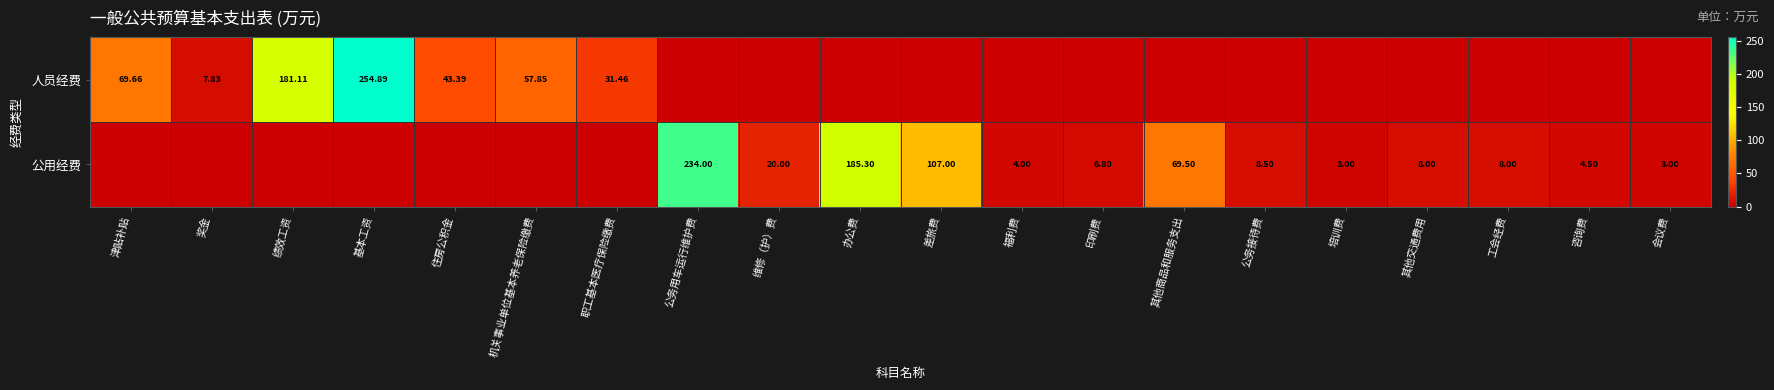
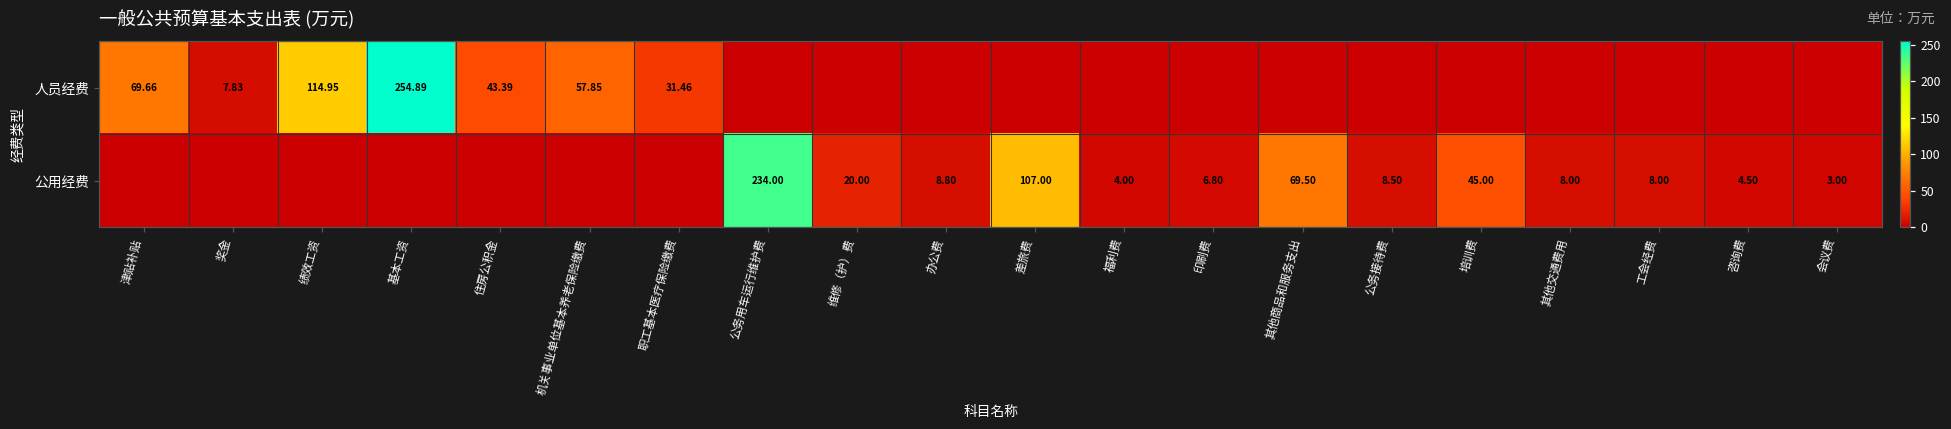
  {
    "人员经费": {
      "津贴补贴": 69.66,
      "奖金": 7.83,
-     "绩效工资": 181.11,
+     "绩效工资": 114.95,
      "基本工资": 254.89,
      "住房公积金": 43.39,
      "机关事业单位基本养老保险缴费": 57.85,
      "职工基本医疗保险缴费": 31.46
    },
    "公用经费": {
      "公务用车运行维护费": 234.00,
      "维修（护）费": 20.00,
-     "办公费": 185.30,
+     "办公费": 8.80,
      "差旅费": 107.00,
      "福利费": 4.00,
      "印刷费": 6.80,
      "其他商品和服务支出": 69.50,
      "公务接待费": 8.50,
-     "培训费": 3.00,
+     "培训费": 45.00,
      "其他交通费用": 8.00,
      "工会经费": 8.00,
      "咨询费": 4.50,
      "会议费": 3.00
    }
  }
